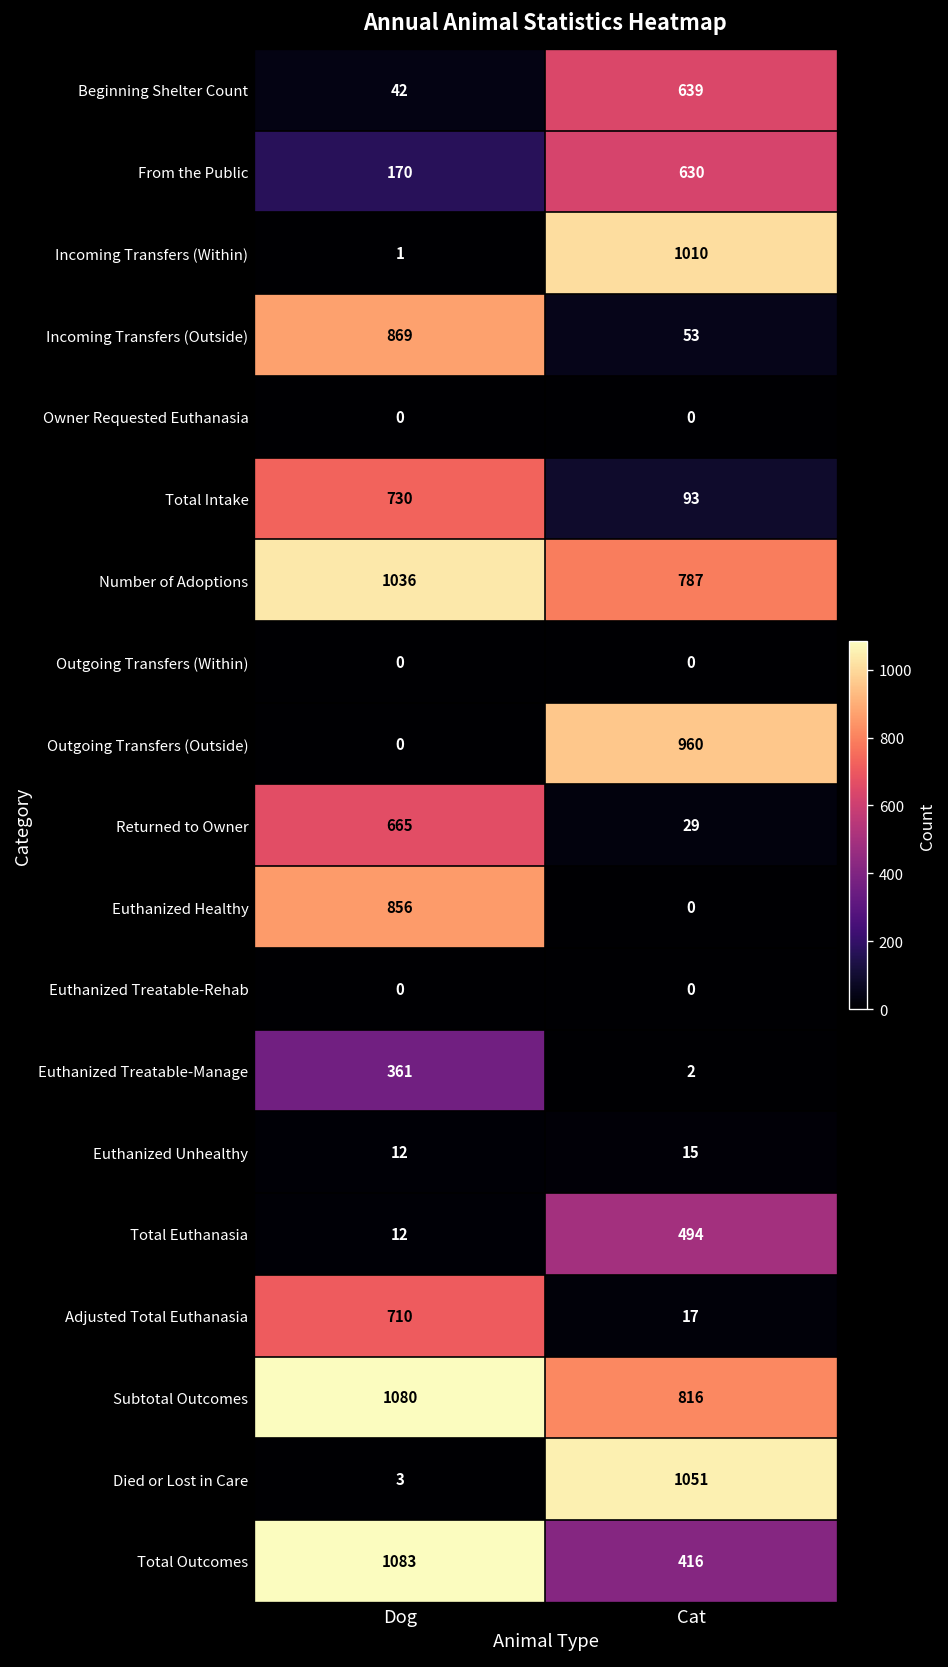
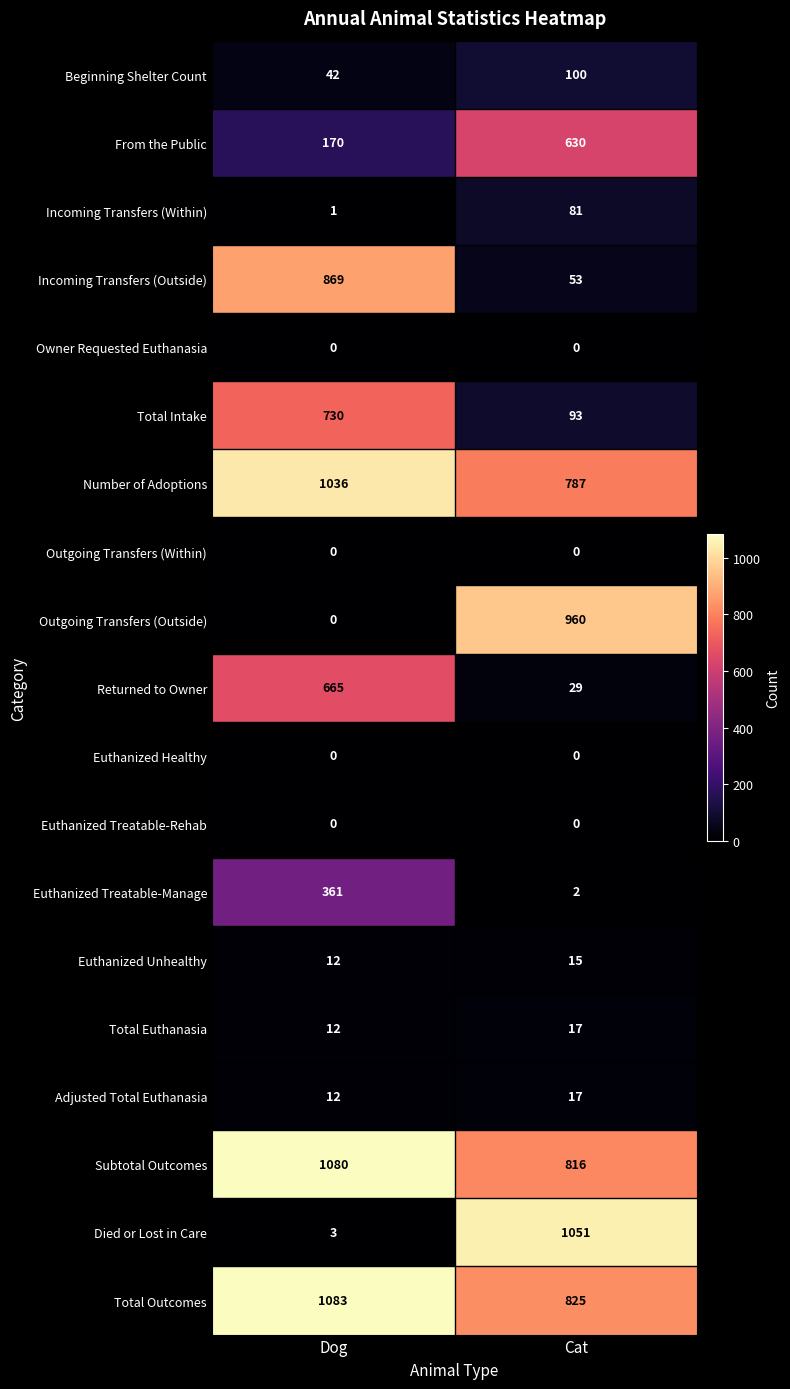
  {
    "Beginning Shelter Count": {
      "Dog": 42,
-     "Cat": 639
+     "Cat": 100
    },
    "From the Public": {
      "Dog": 170,
      "Cat": 630
    },
    "Incoming Transfers (Within)": {
      "Dog": 1,
-     "Cat": 1010
+     "Cat": 81
    },
    "Incoming Transfers (Outside)": {
      "Dog": 869,
      "Cat": 53
    },
    "Owner Requested Euthanasia": {
      "Dog": 0,
      "Cat": 0
    },
    "Total Intake": {
      "Dog": 730,
      "Cat": 93
    },
    "Number of Adoptions": {
      "Dog": 1036,
      "Cat": 787
    },
    "Outgoing Transfers (Within)": {
      "Dog": 0,
      "Cat": 0
    },
    "Outgoing Transfers (Outside)": {
      "Dog": 0,
      "Cat": 960
    },
    "Returned to Owner": {
      "Dog": 665,
      "Cat": 29
    },
    "Euthanized Healthy": {
-     "Dog": 856,
+     "Dog": 0,
      "Cat": 0
    },
    "Euthanized Treatable-Rehab": {
      "Dog": 0,
      "Cat": 0
    },
    "Euthanized Treatable-Manage": {
      "Dog": 361,
      "Cat": 2
    },
    "Euthanized Unhealthy": {
      "Dog": 12,
      "Cat": 15
    },
    "Total Euthanasia": {
      "Dog": 12,
-     "Cat": 494
+     "Cat": 17
    },
    "Adjusted Total Euthanasia": {
-     "Dog": 710,
+     "Dog": 12,
      "Cat": 17
    },
    "Subtotal Outcomes": {
      "Dog": 1080,
      "Cat": 816
    },
    "Died or Lost in Care": {
      "Dog": 3,
      "Cat": 1051
    },
    "Total Outcomes": {
      "Dog": 1083,
-     "Cat": 416
+     "Cat": 825
    }
  }
